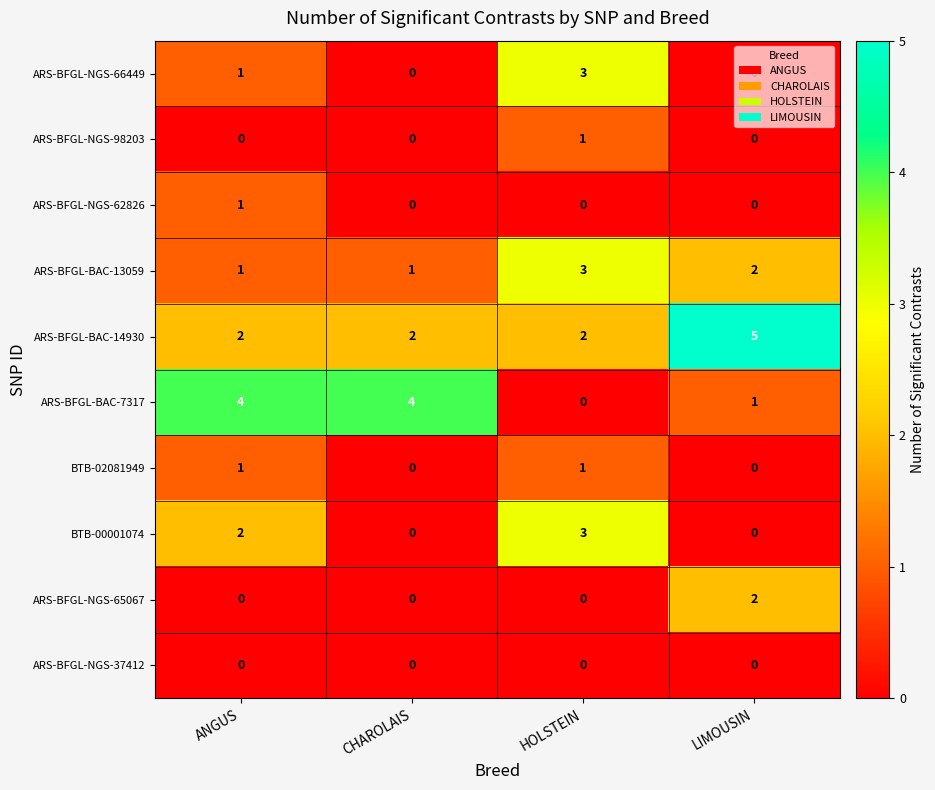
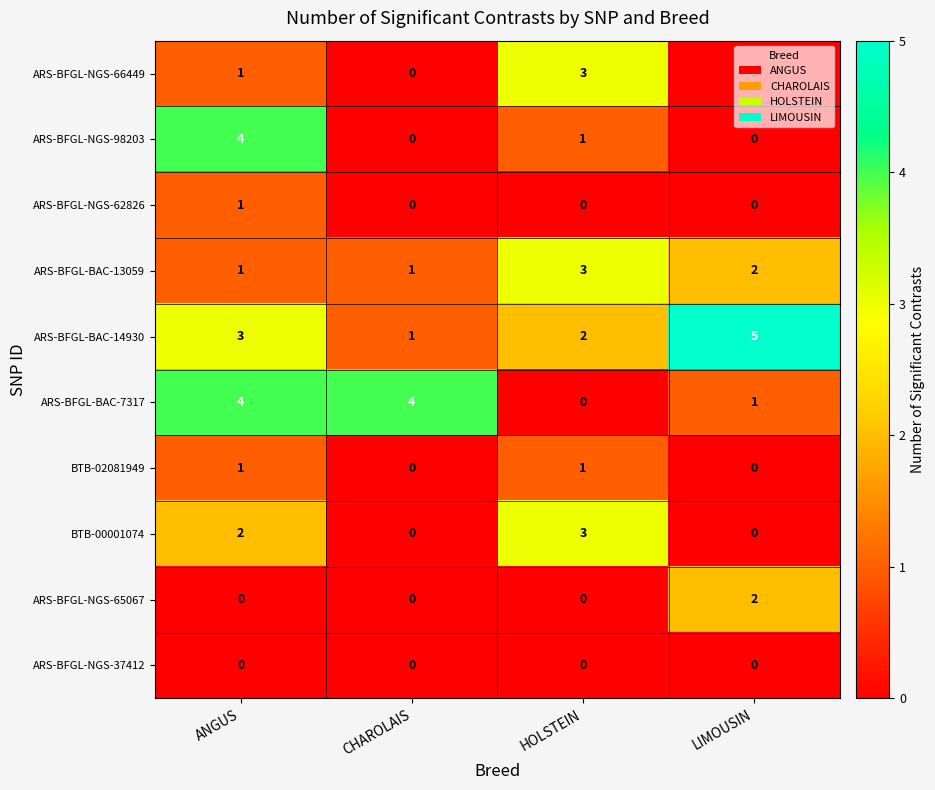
  {
    "ARS-BFGL-NGS-66449": {
      "ANGUS": 1,
      "CHAROLAIS": 0,
      "HOLSTEIN": 3
    },
    "ARS-BFGL-NGS-98203": {
-     "ANGUS": 0,
+     "ANGUS": 4,
      "CHAROLAIS": 0,
      "HOLSTEIN": 1,
      "LIMOUSIN": 0
    },
    "ARS-BFGL-NGS-62826": {
      "ANGUS": 1,
      "CHAROLAIS": 0,
      "HOLSTEIN": 0,
      "LIMOUSIN": 0
    },
    "ARS-BFGL-BAC-13059": {
      "ANGUS": 1,
      "CHAROLAIS": 1,
      "HOLSTEIN": 3,
      "LIMOUSIN": 2
    },
    "ARS-BFGL-BAC-14930": {
-     "ANGUS": 2,
-     "CHAROLAIS": 2,
+     "ANGUS": 3,
+     "CHAROLAIS": 1,
      "HOLSTEIN": 2,
      "LIMOUSIN": 5
    },
    "ARS-BFGL-BAC-7317": {
      "ANGUS": 4,
      "CHAROLAIS": 4,
      "HOLSTEIN": 0,
      "LIMOUSIN": 1
    },
    "BTB-02081949": {
      "ANGUS": 1,
      "CHAROLAIS": 0,
      "HOLSTEIN": 1,
      "LIMOUSIN": 0
    },
    "BTB-00001074": {
      "ANGUS": 2,
      "CHAROLAIS": 0,
      "HOLSTEIN": 3,
      "LIMOUSIN": 0
    },
    "ARS-BFGL-NGS-65067": {
      "ANGUS": 0,
      "CHAROLAIS": 0,
      "HOLSTEIN": 0,
      "LIMOUSIN": 2
    },
    "ARS-BFGL-NGS-37412": {
      "ANGUS": 0,
      "CHAROLAIS": 0,
      "HOLSTEIN": 0,
      "LIMOUSIN": 0
    }
  }
